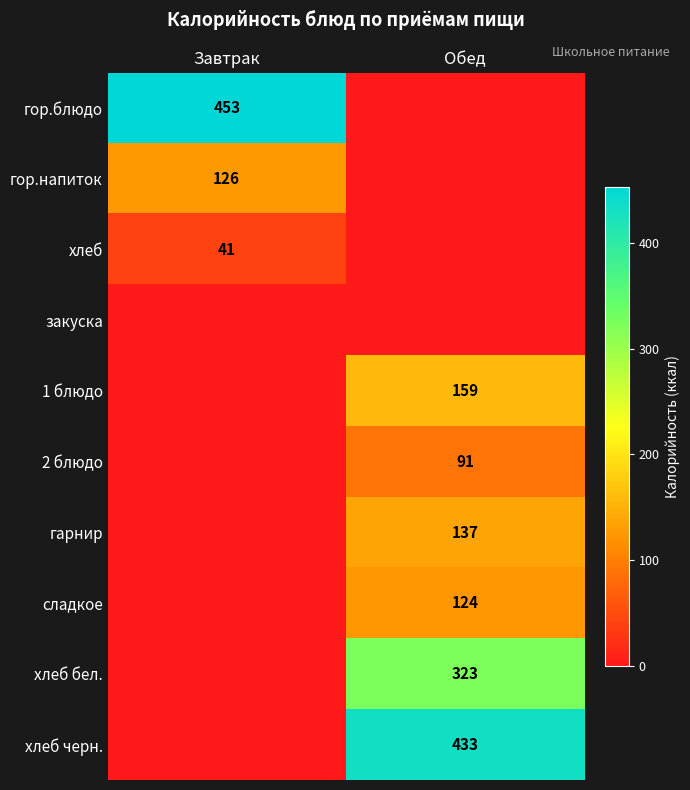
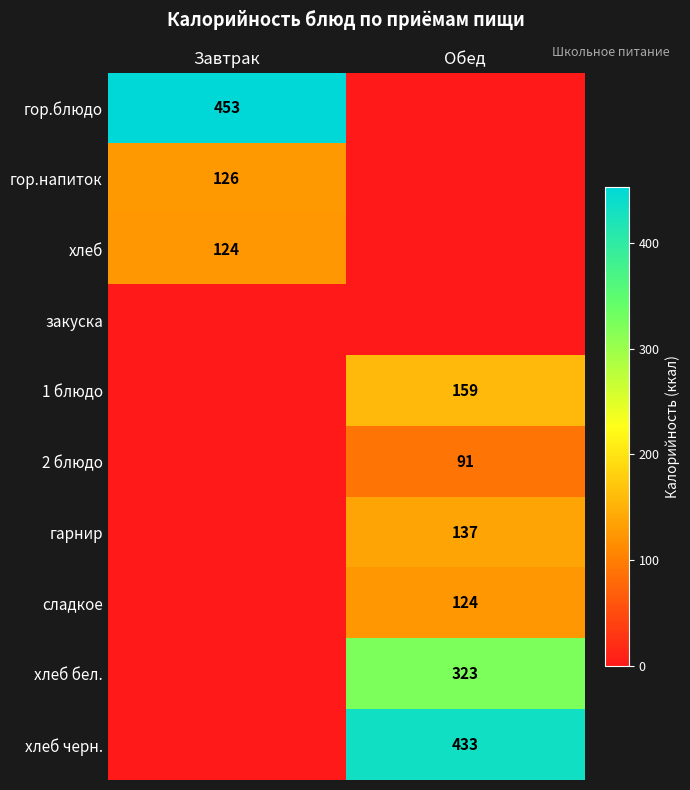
  {
    "гор.блюдо": {
      "Завтрак": 453
    },
    "гор.напиток": {
      "Завтрак": 126
    },
    "хлеб": {
-     "Завтрак": 41
+     "Завтрак": 124
    },
    "1 блюдо": {
      "Обед": 159
    },
    "2 блюдо": {
      "Обед": 91
    },
    "гарнир": {
      "Обед": 137
    },
    "сладкое": {
      "Обед": 124
    },
    "хлеб бел.": {
      "Обед": 323
    },
    "хлеб черн.": {
      "Обед": 433
    }
  }
